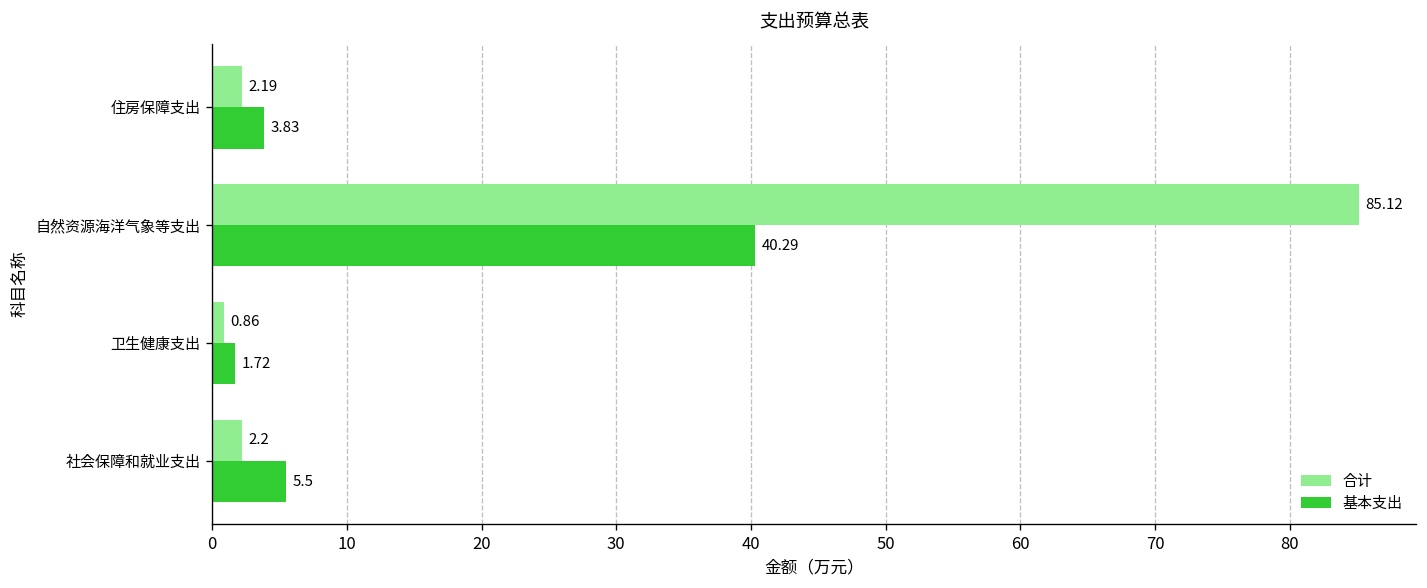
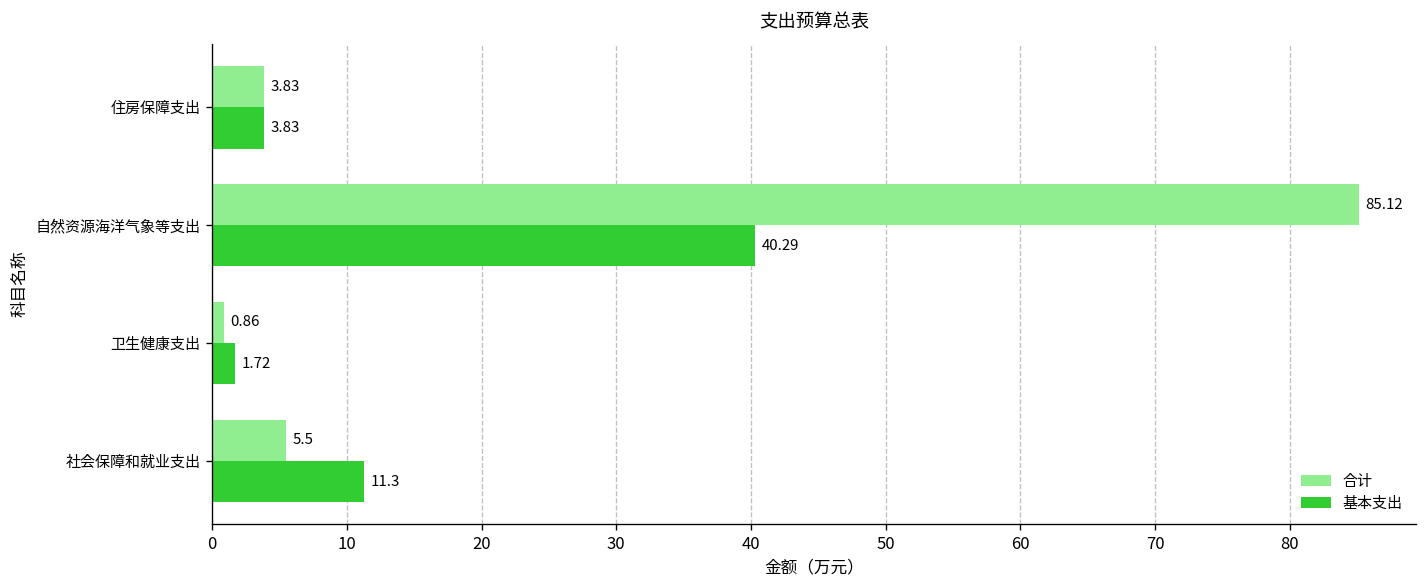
  {
    "合计": {
-     "住房保障支出": 2.19,
+     "住房保障支出": 3.83,
      "自然资源海洋气象等支出": 85.12,
      "卫生健康支出": 0.86,
-     "社会保障和就业支出": 2.2
+     "社会保障和就业支出": 5.5
    },
    "基本支出": {
      "住房保障支出": 3.83,
      "自然资源海洋气象等支出": 40.29,
      "卫生健康支出": 1.72,
-     "社会保障和就业支出": 5.5
+     "社会保障和就业支出": 11.3
    }
  }
